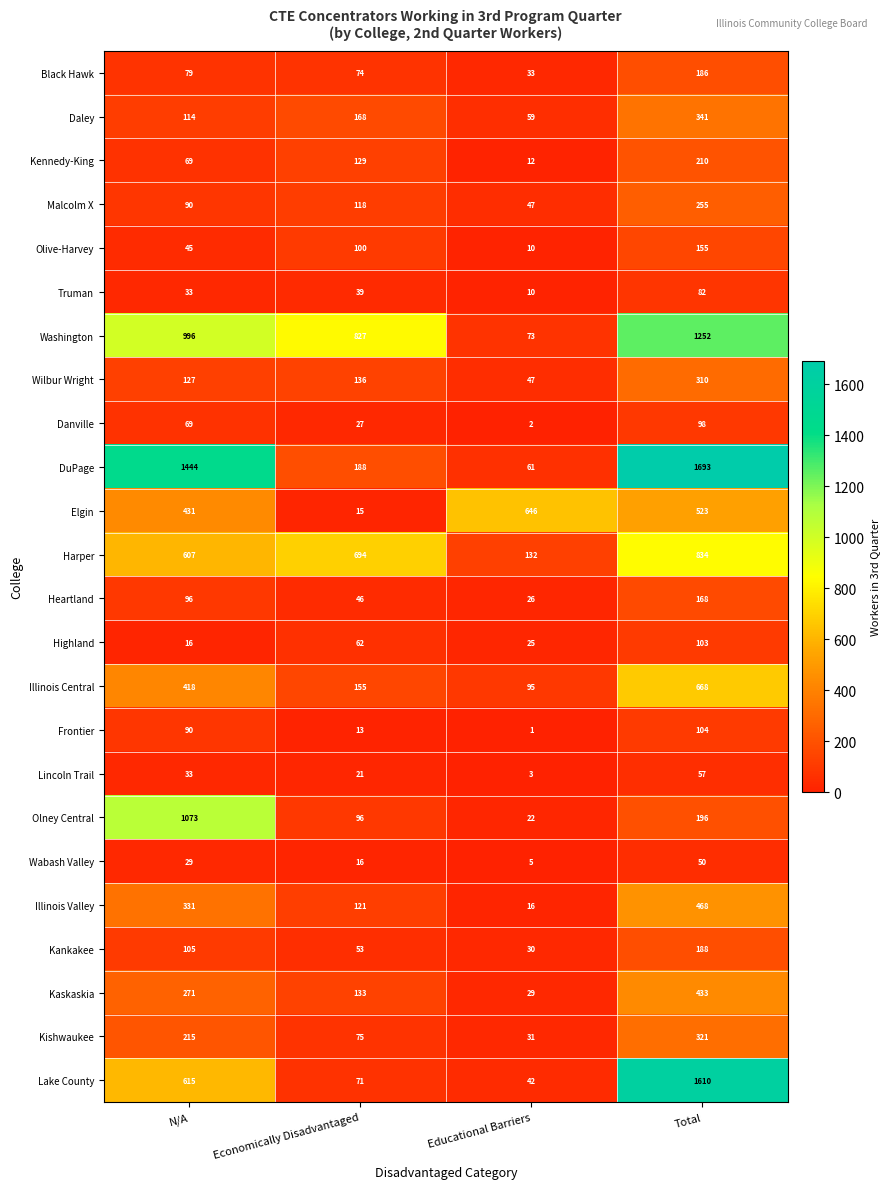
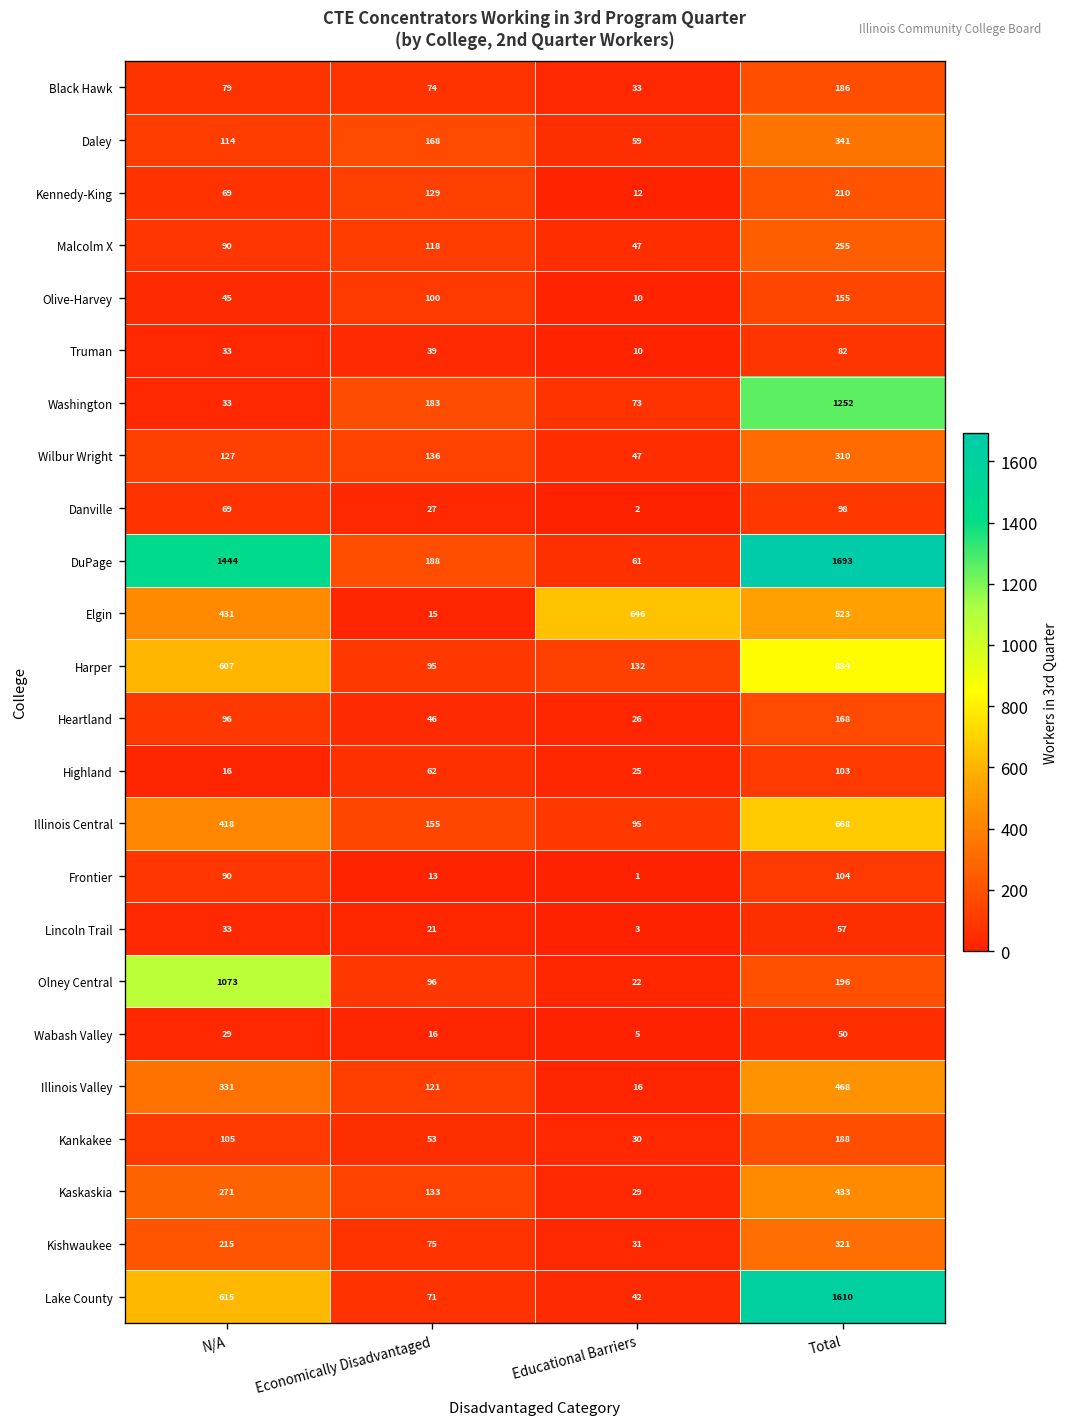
  {
    "Black Hawk": {
      "N/A": 79,
      "Economically Disadvantaged": 74,
      "Educational Barriers": 33,
      "Total": 186
    },
    "Daley": {
      "N/A": 114,
      "Economically Disadvantaged": 168,
      "Educational Barriers": 59,
      "Total": 341
    },
    "Kennedy-King": {
      "N/A": 69,
      "Economically Disadvantaged": 129,
      "Educational Barriers": 12,
      "Total": 210
    },
    "Malcolm X": {
      "N/A": 90,
      "Economically Disadvantaged": 118,
      "Educational Barriers": 47,
      "Total": 255
    },
    "Olive-Harvey": {
      "N/A": 45,
      "Economically Disadvantaged": 100,
      "Educational Barriers": 10,
      "Total": 155
    },
    "Truman": {
      "N/A": 33,
      "Economically Disadvantaged": 39,
      "Educational Barriers": 10,
      "Total": 82
    },
    "Washington": {
-     "N/A": 996,
-     "Economically Disadvantaged": 827,
+     "N/A": 33,
+     "Economically Disadvantaged": 183,
      "Educational Barriers": 73,
      "Total": 1252
    },
    "Wilbur Wright": {
      "N/A": 127,
      "Economically Disadvantaged": 136,
      "Educational Barriers": 47,
      "Total": 310
    },
    "Danville": {
      "N/A": 69,
      "Economically Disadvantaged": 27,
      "Educational Barriers": 2,
      "Total": 98
    },
    "DuPage": {
      "N/A": 1444,
      "Economically Disadvantaged": 188,
      "Educational Barriers": 61,
      "Total": 1693
    },
    "Elgin": {
      "N/A": 431,
      "Economically Disadvantaged": 15,
      "Educational Barriers": 646,
      "Total": 523
    },
    "Harper": {
      "N/A": 607,
-     "Economically Disadvantaged": 694,
+     "Economically Disadvantaged": 95,
      "Educational Barriers": 132,
      "Total": 834
    },
    "Heartland": {
      "N/A": 96,
      "Economically Disadvantaged": 46,
      "Educational Barriers": 26,
      "Total": 168
    },
    "Highland": {
      "N/A": 16,
      "Economically Disadvantaged": 62,
      "Educational Barriers": 25,
      "Total": 103
    },
    "Illinois Central": {
      "N/A": 418,
      "Economically Disadvantaged": 155,
      "Educational Barriers": 95,
      "Total": 668
    },
    "Frontier": {
      "N/A": 90,
      "Economically Disadvantaged": 13,
      "Educational Barriers": 1,
      "Total": 104
    },
    "Lincoln Trail": {
      "N/A": 33,
      "Economically Disadvantaged": 21,
      "Educational Barriers": 3,
      "Total": 57
    },
    "Olney Central": {
      "N/A": 1073,
      "Economically Disadvantaged": 96,
      "Educational Barriers": 22,
      "Total": 196
    },
    "Wabash Valley": {
      "N/A": 29,
      "Economically Disadvantaged": 16,
      "Educational Barriers": 5,
      "Total": 50
    },
    "Illinois Valley": {
      "N/A": 331,
      "Economically Disadvantaged": 121,
      "Educational Barriers": 16,
      "Total": 468
    },
    "Kankakee": {
      "N/A": 105,
      "Economically Disadvantaged": 53,
      "Educational Barriers": 30,
      "Total": 188
    },
    "Kaskaskia": {
      "N/A": 271,
      "Economically Disadvantaged": 133,
      "Educational Barriers": 29,
      "Total": 433
    },
    "Kishwaukee": {
      "N/A": 215,
      "Economically Disadvantaged": 75,
      "Educational Barriers": 31,
      "Total": 321
    },
    "Lake County": {
      "N/A": 615,
      "Economically Disadvantaged": 71,
      "Educational Barriers": 42,
      "Total": 1610
    }
  }
